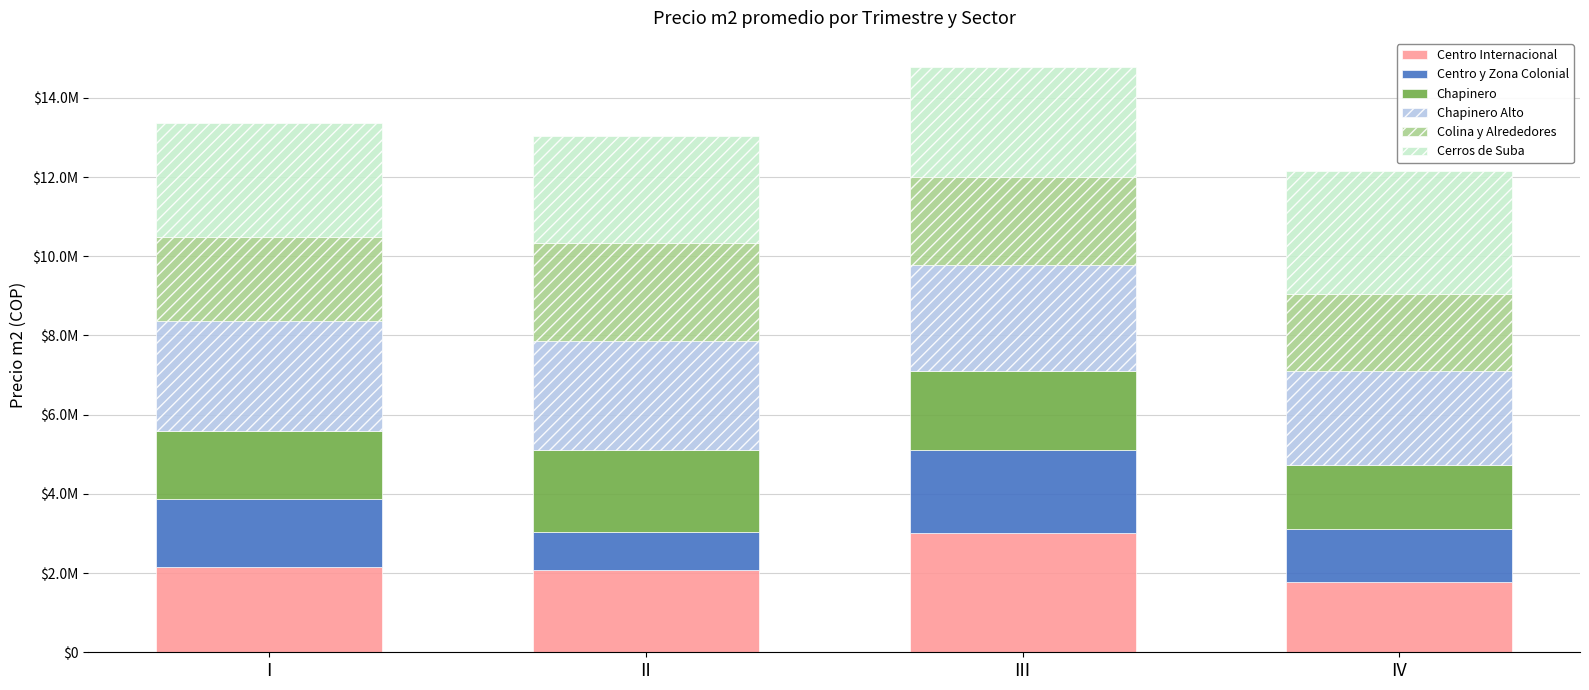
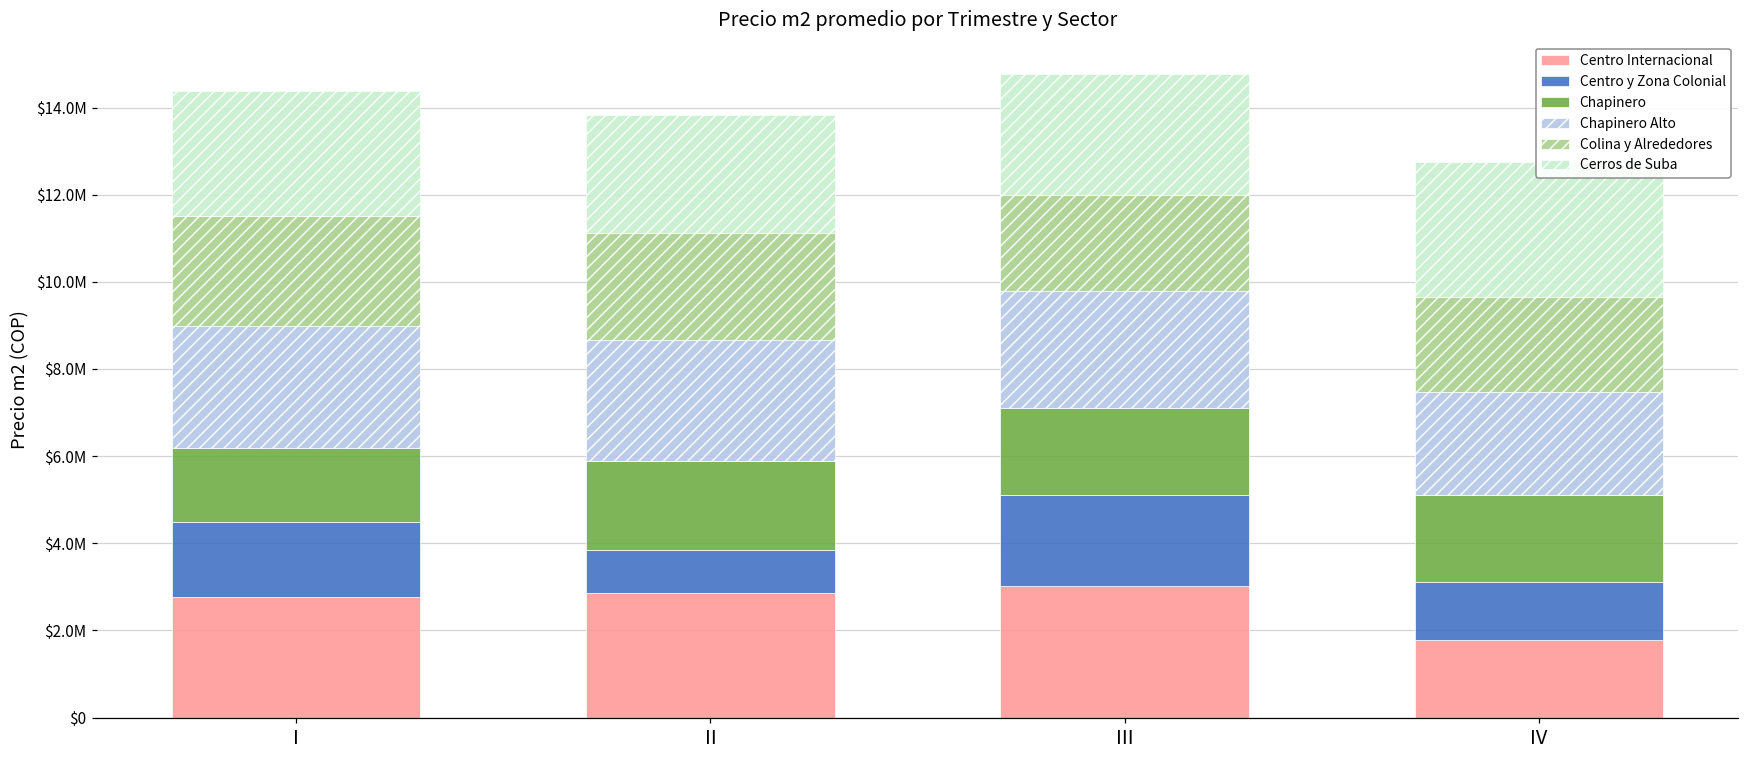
  {
    "Centro Internacional": {
-     "I": "$2200000",
-     "II": "$2100000",
+     "I": "$2800000",
+     "II": "$2900000",
      "III": "$3000000",
      "IV": "$1800000"
    },
    "Centro y Zona Colonial": {
      "I": "$1700000",
      "II": "$1000000",
      "III": "$2100000",
      "IV": "$1300000"
    },
    "Chapinero": {
      "I": "$1700000",
      "II": "$2100000",
      "III": "$2000000",
-     "IV": "$1600000"
+     "IV": "$2000000"
    },
    "Colina y Alrededores": {
-     "I": "$2100000",
+     "I": "$2500000",
      "II": "$2500000",
      "III": "$2200000",
-     "IV": "$1900000"
+     "IV": "$2200000"
    }
  }
